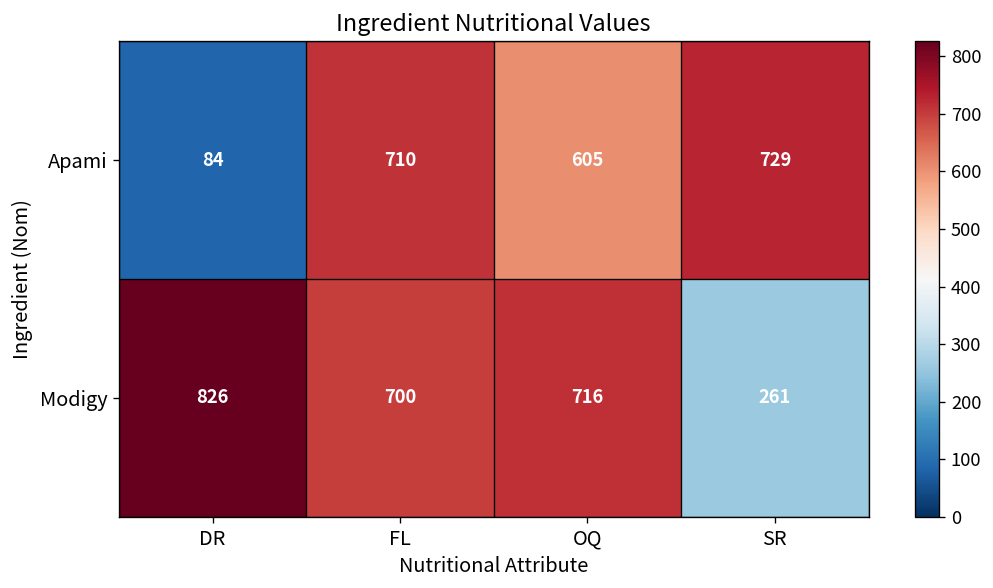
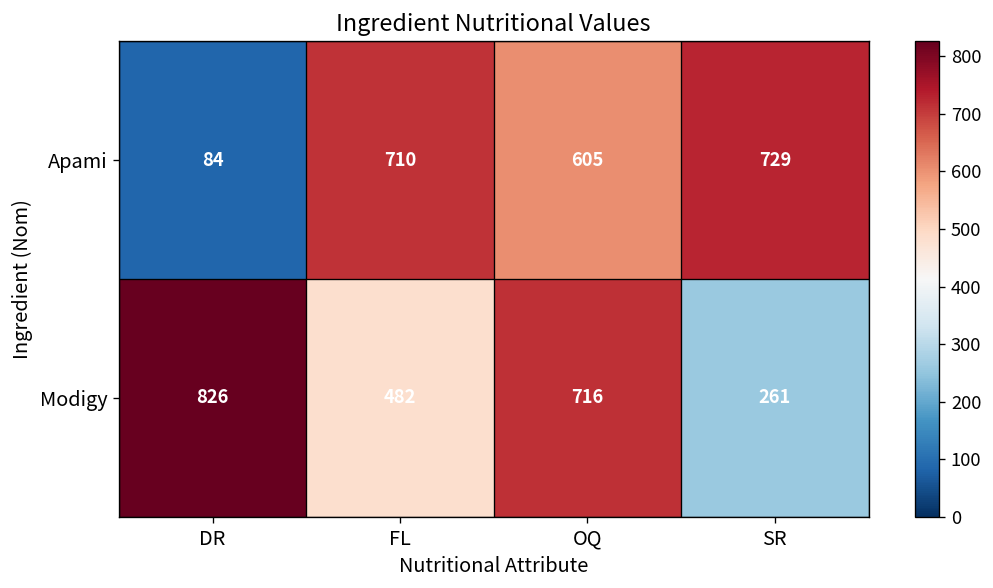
  {
    "Apami": {
      "DR": 84,
      "FL": 710,
      "OQ": 605,
      "SR": 729
    },
    "Modigy": {
      "DR": 826,
-     "FL": 700,
+     "FL": 482,
      "OQ": 716,
      "SR": 261
    }
  }
